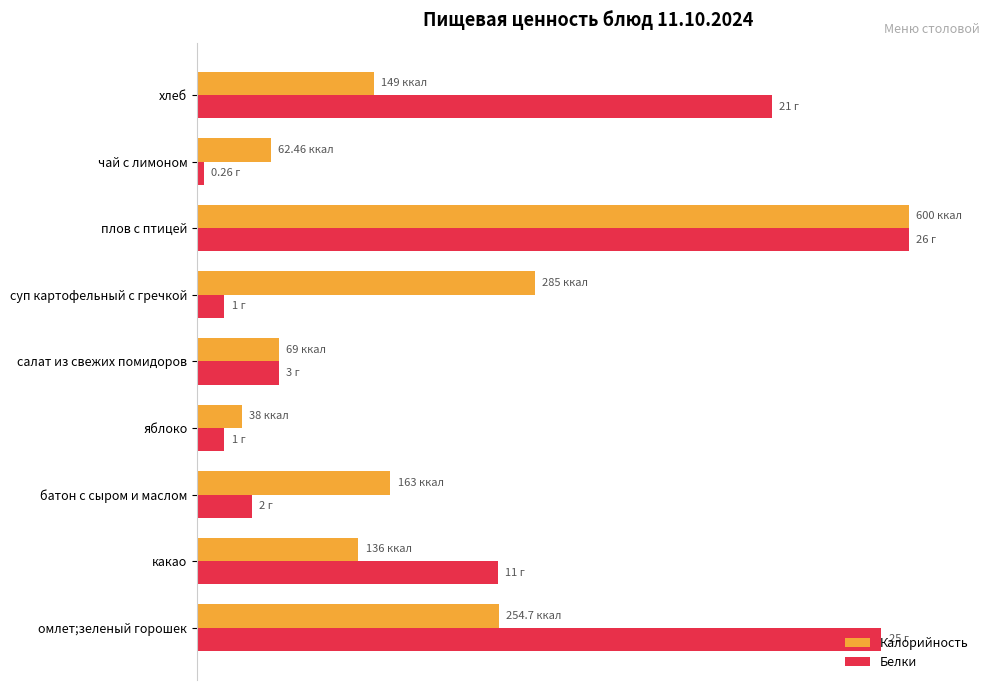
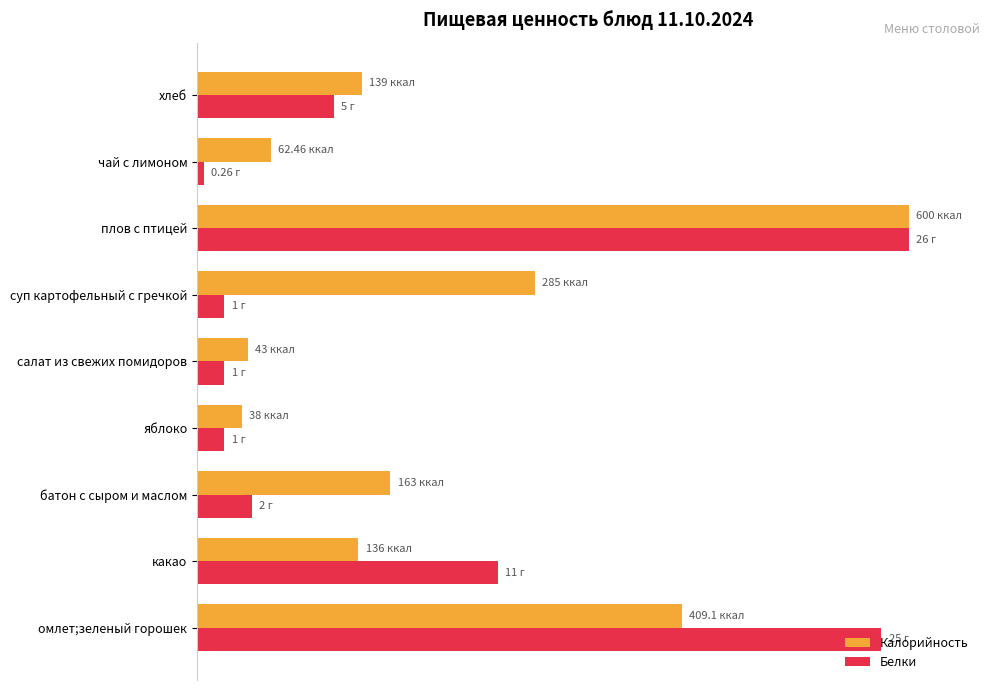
  {
    "Калорийность": {
-     "хлеб": 149,
-     "салат из свежих помидоров": 69,
-     "омлет;зеленый горошек": 254.7
+     "хлеб": 139,
+     "салат из свежих помидоров": 43,
+     "омлет;зеленый горошек": 409.1
    },
    "Белки": {
-     "хлеб": 21,
-     "салат из свежих помидоров": 3
+     "хлеб": 5,
+     "салат из свежих помидоров": 1
    }
  }
